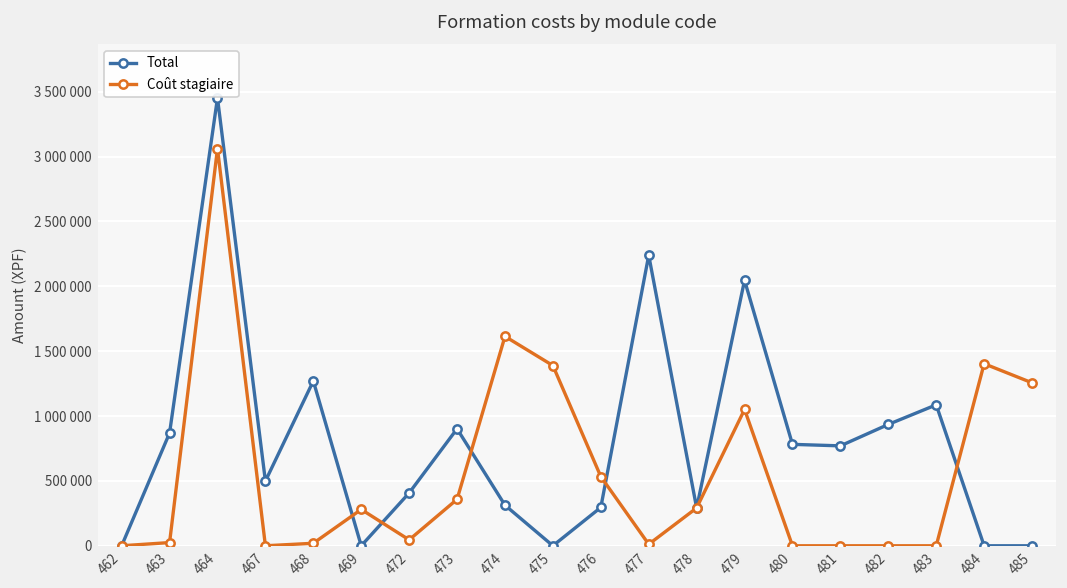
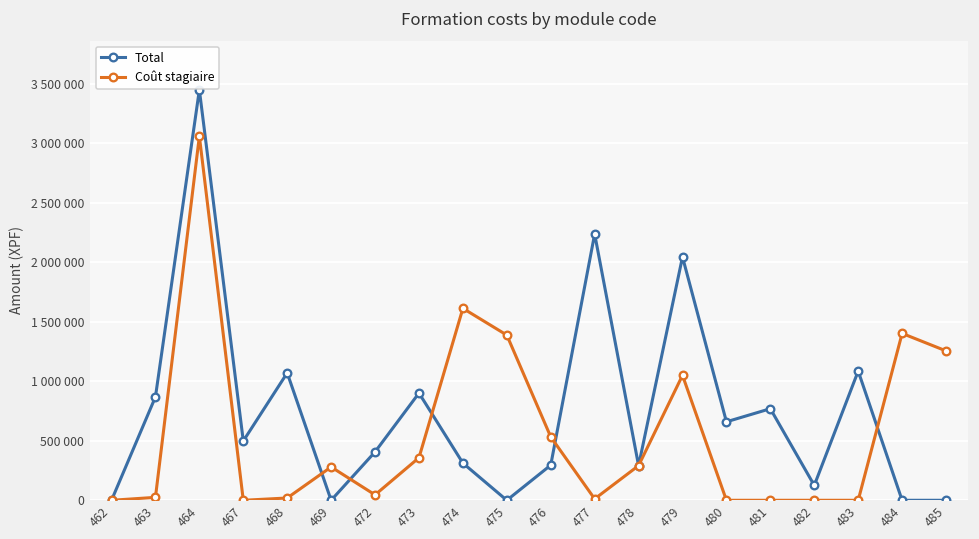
  {
    "Total": {
      "463": 870000,
      "464": 3450000,
      "467": 500000,
-     "468": 1270000,
+     "468": 1070000,
      "469": 0,
      "472": 410000,
      "473": 900000,
      "474": 310000,
      "475": 0,
      "476": 300000,
      "477": 2240000,
      "479": 2050000,
-     "480": 780000,
+     "480": 660000,
      "481": 770000,
-     "482": 940000,
+     "482": 130000,
      "483": 1090000,
      "484": 0,
      "485": 0
    },
    "Coût stagiaire": {
      "463": 20000,
      "464": 3060000,
      "467": 0,
      "468": 20000,
      "469": 280000,
      "472": 50000,
      "473": 360000,
      "474": 1610000,
      "475": 1390000,
      "476": 530000,
      "477": 10000,
      "479": 1050000,
      "480": 0,
      "481": 0,
      "482": 0,
      "483": 0,
      "484": 1400000,
      "485": 1260000
    }
  }
